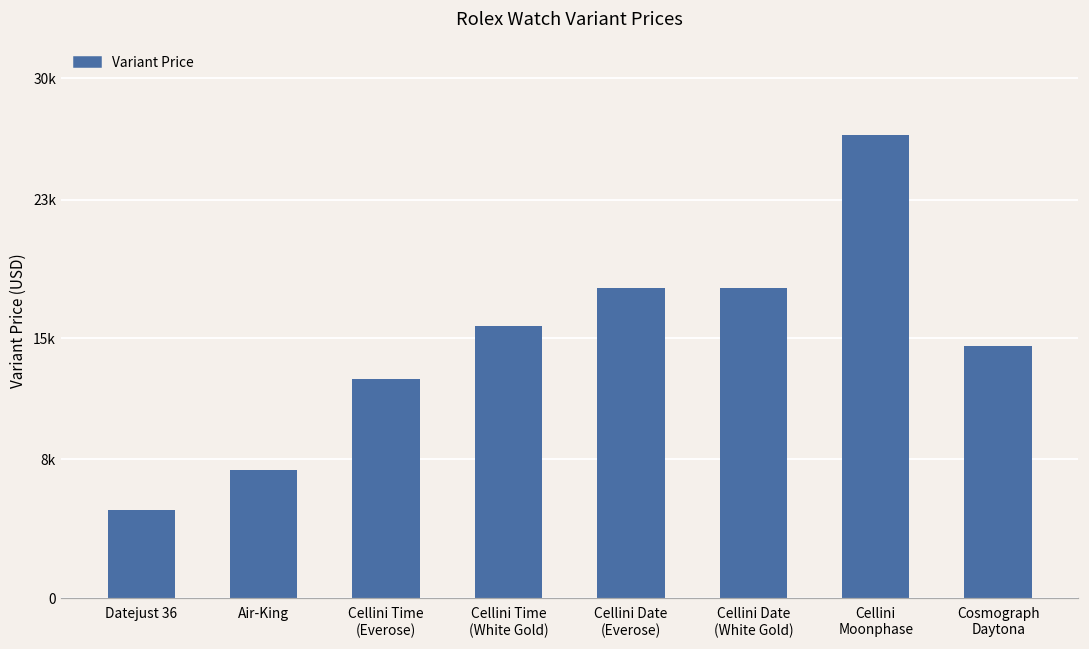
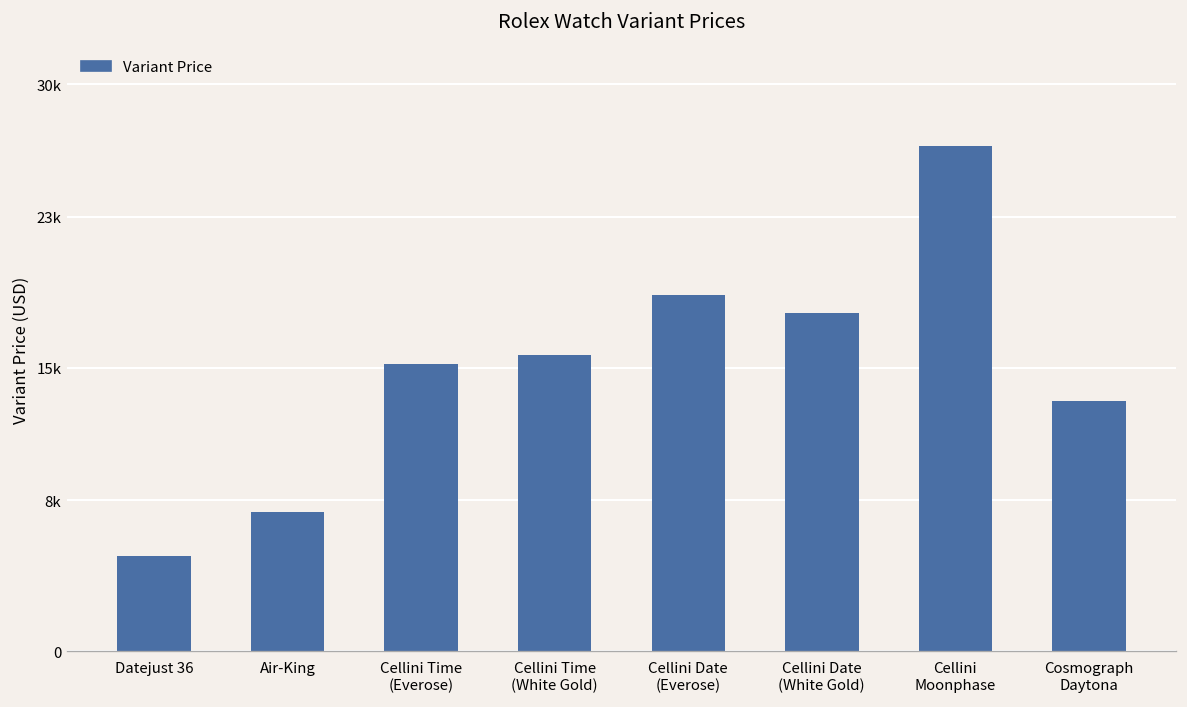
  {
    "Datejust 36": 5100,
    "Air-King": 7400,
-   "Cellini Time (Everose)": 12600,
+   "Cellini Time (Everose)": 15200,
    "Cellini Time (White Gold)": 15700,
-   "Cellini Date (Everose)": 17900,
+   "Cellini Date (Everose)": 18800,
    "Cellini Date (White Gold)": 17900,
    "Cellini Moonphase": 26800,
-   "Cosmograph Daytona": 14600
+   "Cosmograph Daytona": 13300
  }
